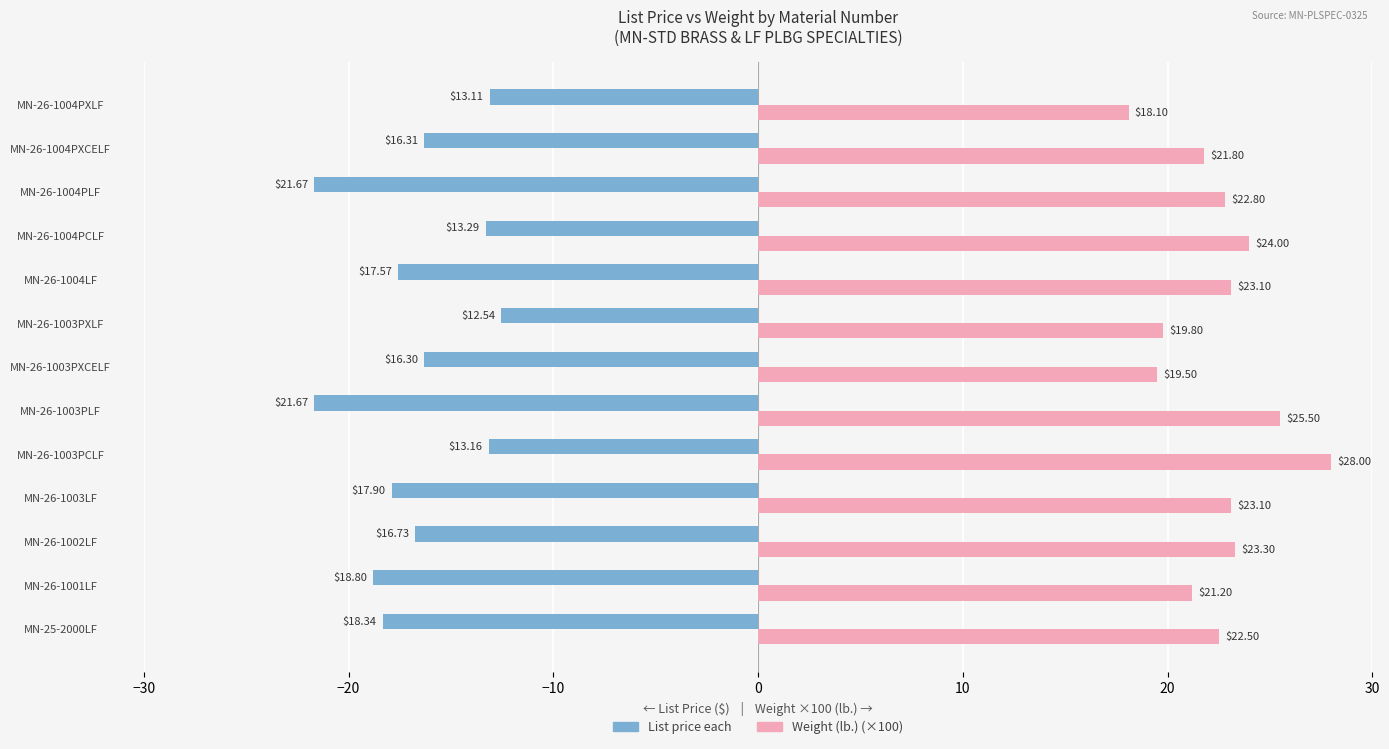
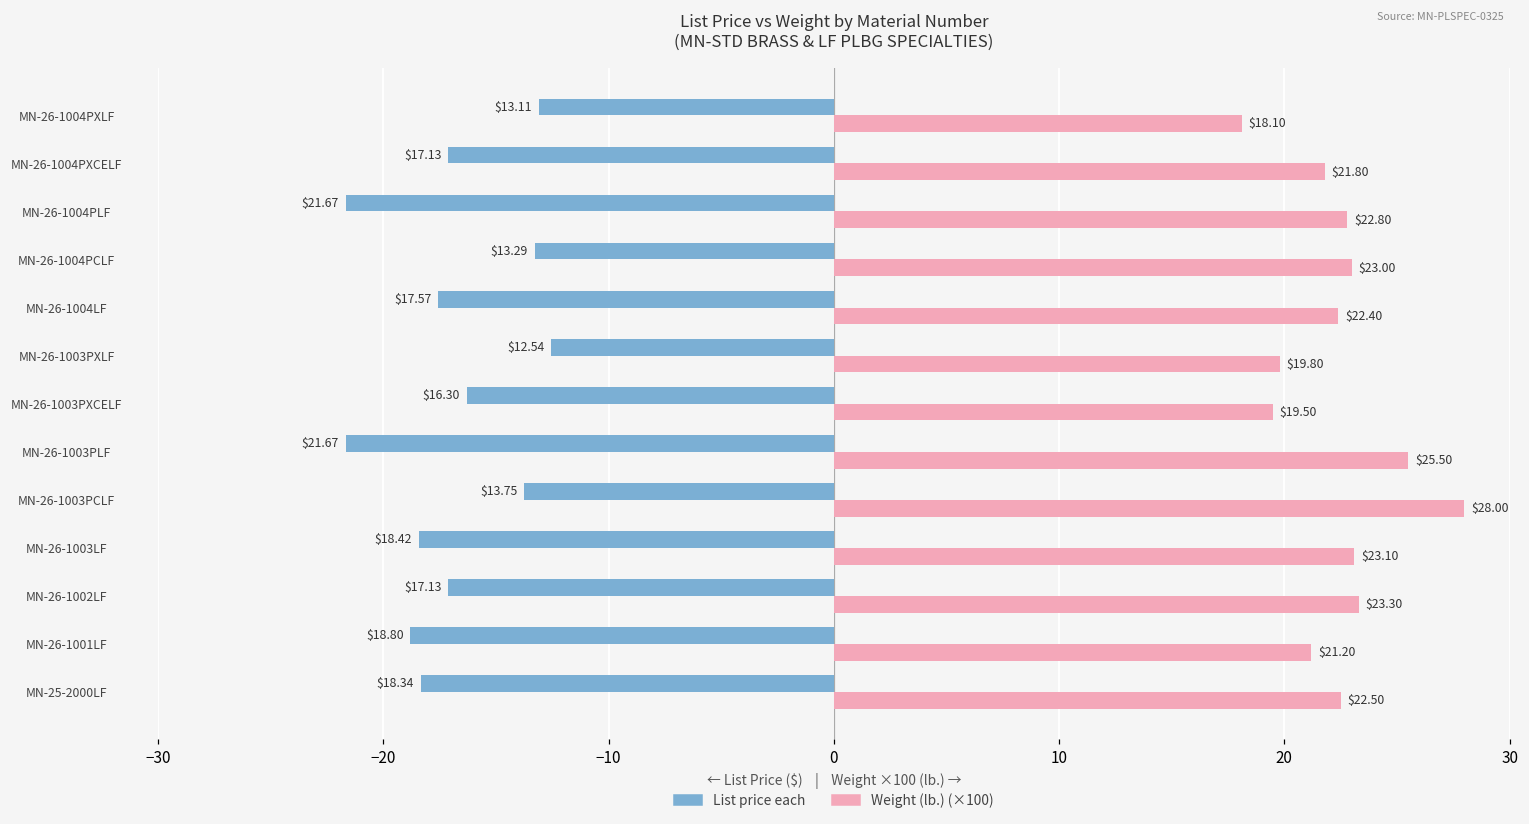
  {
    "List price each": {
-     "MN-26-1004PXCELF": "$16.31",
-     "MN-26-1003PCLF": "$13.16",
-     "MN-26-1003LF": "$17.90",
-     "MN-26-1002LF": "$16.73"
+     "MN-26-1004PXCELF": "$17.13",
+     "MN-26-1003PCLF": "$13.75",
+     "MN-26-1003LF": "$18.42",
+     "MN-26-1002LF": "$17.13"
    },
    "Weight (lb.) (×100)": {
      "MN-26-1004PXLF": "$18.10",
      "MN-26-1004PXCELF": "$21.80",
      "MN-26-1004PLF": "$22.80",
-     "MN-26-1004PCLF": "$24.00",
-     "MN-26-1004LF": "$23.10",
+     "MN-26-1004PCLF": "$23.00",
+     "MN-26-1004LF": "$22.40",
      "MN-26-1003PXLF": "$19.80",
      "MN-26-1003PXCELF": "$19.50",
      "MN-26-1003PLF": "$25.50",
      "MN-26-1003PCLF": "$28.00",
      "MN-26-1003LF": "$23.10",
      "MN-26-1002LF": "$23.30",
      "MN-26-1001LF": "$21.20",
      "MN-25-2000LF": "$22.50"
    }
  }
